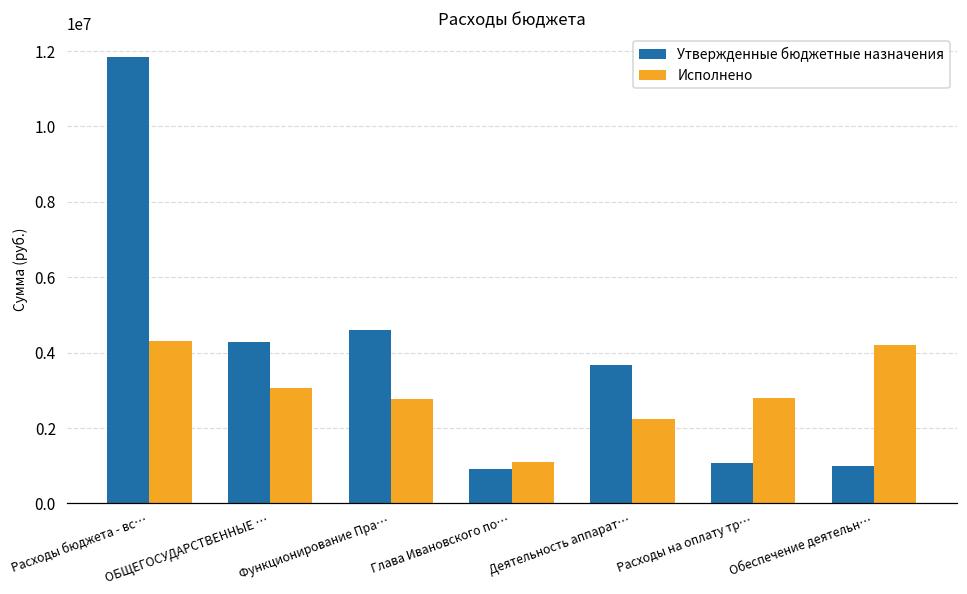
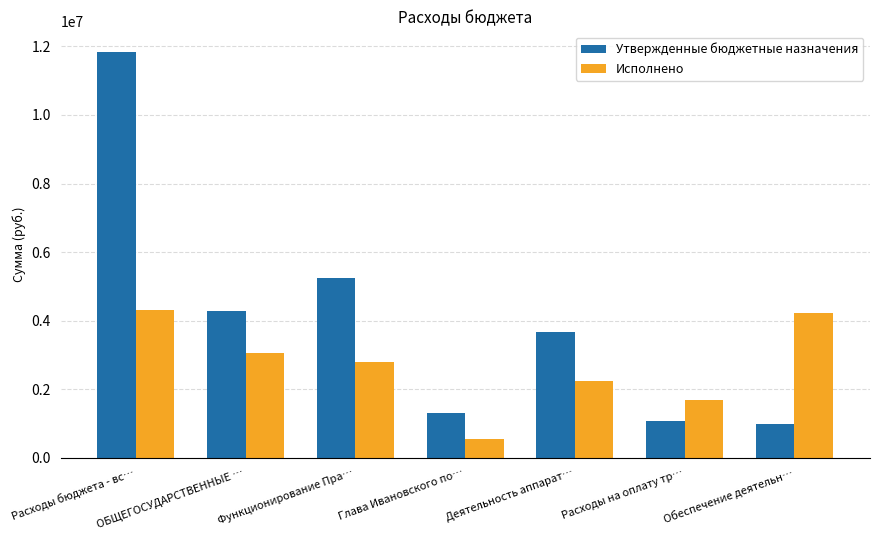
  {
    "Утвержденные бюджетные назначения": {
      "Расходы бюджета - вс…": 11800000,
      "ОБЩЕГОСУДАРСТВЕННЫЕ …": 4300000,
-     "Функционирование Пра…": 4600000,
-     "Глава Ивановского по…": 900000,
+     "Функционирование Пра…": 5200000,
+     "Глава Ивановского по…": 1300000,
      "Деятельность аппарат…": 3700000,
      "Расходы на оплату тр…": 1100000,
      "Обеспечение деятельн…": 1000000
    },
    "Исполнено": {
      "Расходы бюджета - вс…": 4300000,
      "ОБЩЕГОСУДАРСТВЕННЫЕ …": 3100000,
      "Функционирование Пра…": 2800000,
-     "Глава Ивановского по…": 1100000,
+     "Глава Ивановского по…": 500000,
      "Деятельность аппарат…": 2200000,
-     "Расходы на оплату тр…": 2800000,
+     "Расходы на оплату тр…": 1700000,
      "Обеспечение деятельн…": 4200000
    }
  }
